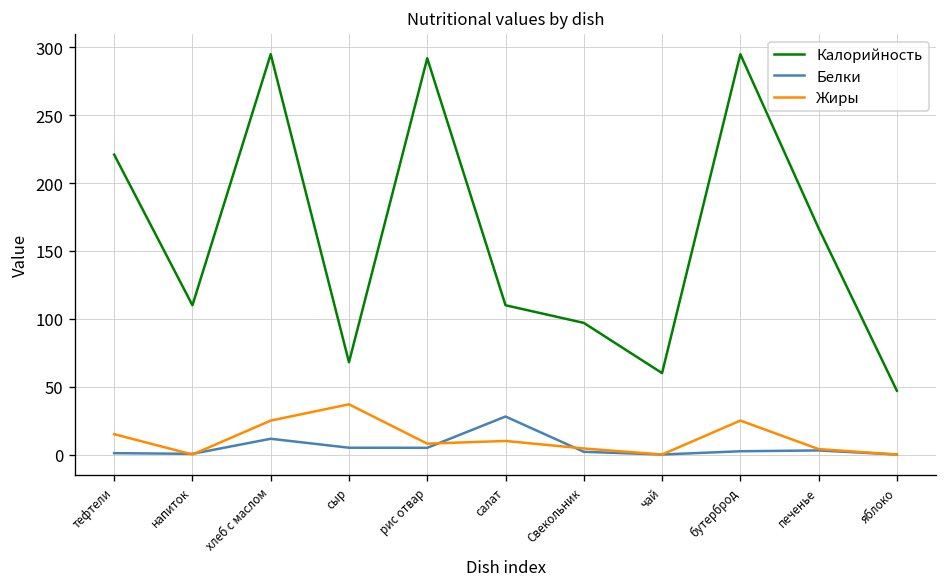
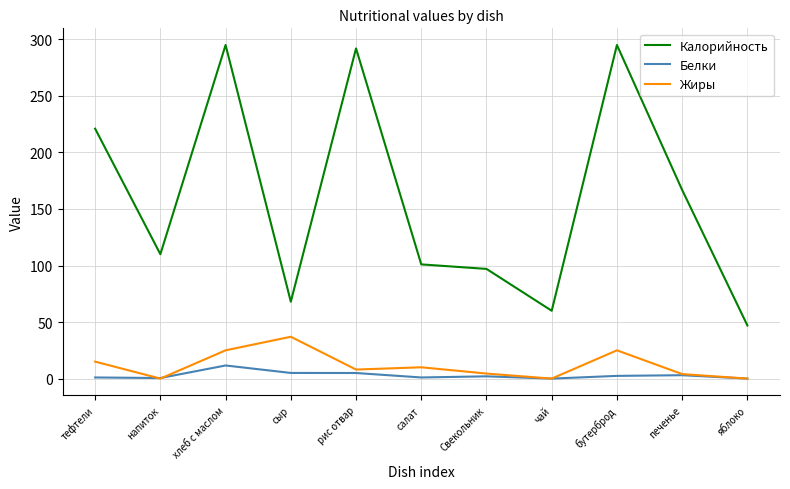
  {
    "Калорийность": {
      "тефтели": 221,
      "напиток": 110,
      "хлеб с маслом": 295,
      "сыр": 68,
      "рис отвар": 292,
-     "салат": 110,
+     "салат": 101,
      "Свекольник": 97,
      "чай": 60,
      "бутерброд": 295,
      "печенье": 167,
      "яблоко": 47
    },
    "Белки": {
      "тефтели": 1,
      "хлеб с маслом": 12,
      "сыр": 5,
      "рис отвар": 5,
-     "салат": 28,
+     "салат": 1,
      "Свекольник": 2,
      "бутерброд": 2
    },
    "Жиры": {
      "тефтели": 15,
      "хлеб с маслом": 25,
      "сыр": 37,
      "рис отвар": 8,
      "салат": 10,
      "Свекольник": 4,
      "бутерброд": 25
    }
  }
